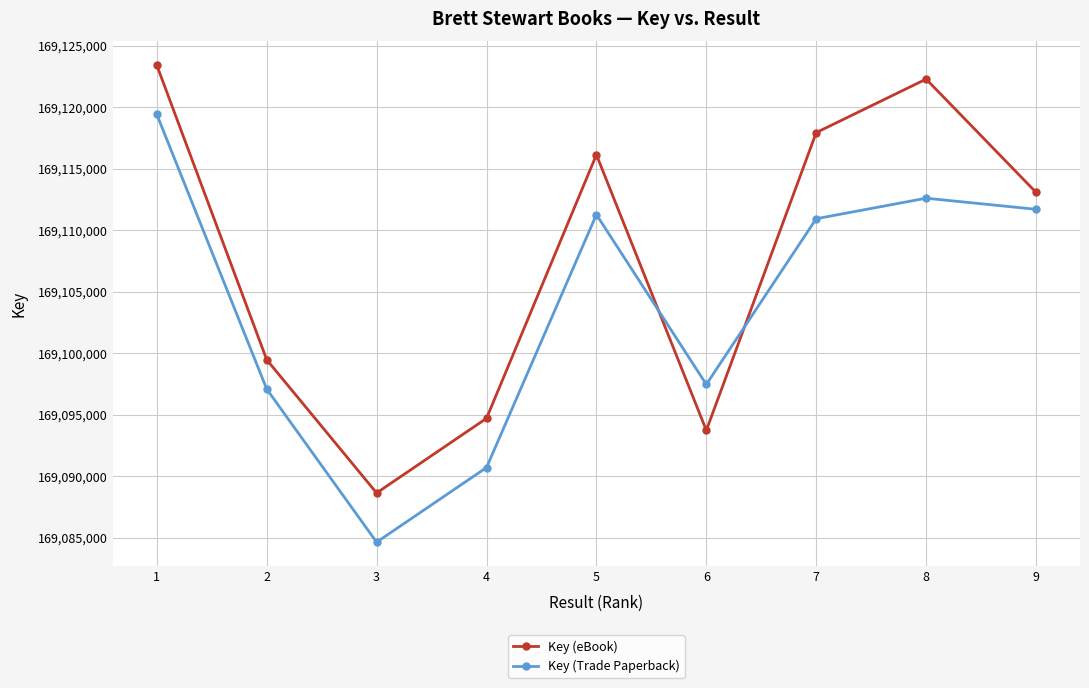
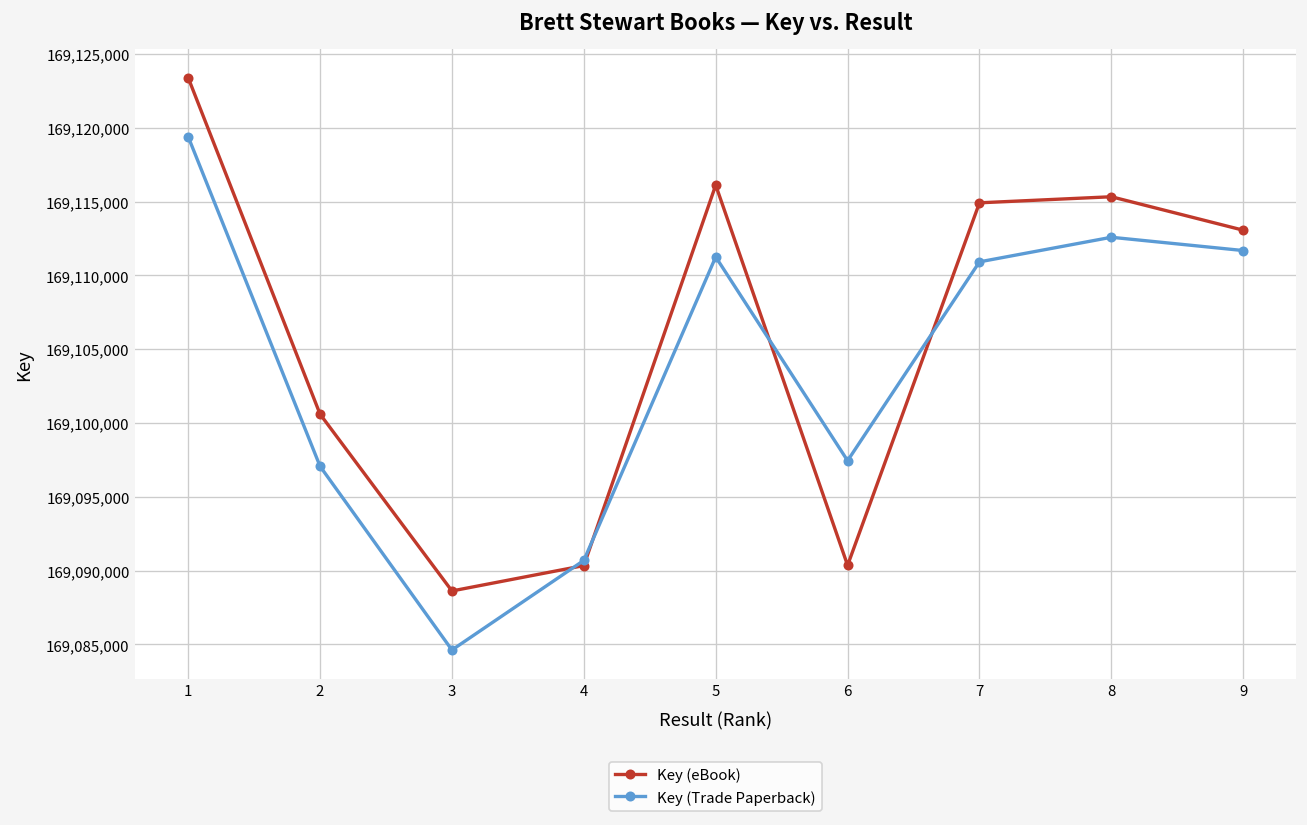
  {
    "Key (eBook)": {
      "1": "169,123,400",
-     "2": "169,099,500",
+     "2": "169,100,600",
      "3": "169,088,600",
-     "4": "169,094,700",
+     "4": "169,090,300",
      "5": "169,116,100",
-     "6": "169,093,700",
-     "7": "169,117,900",
-     "8": "169,122,300",
+     "6": "169,090,400",
+     "7": "169,114,900",
+     "8": "169,115,300",
      "9": "169,113,100"
    },
    "Key (Trade Paperback)": {
      "1": "169,119,400",
      "2": "169,097,100",
      "3": "169,084,600",
      "4": "169,090,700",
      "5": "169,111,300",
      "6": "169,097,400",
      "7": "169,110,900",
      "8": "169,112,600",
      "9": "169,111,700"
    }
  }
